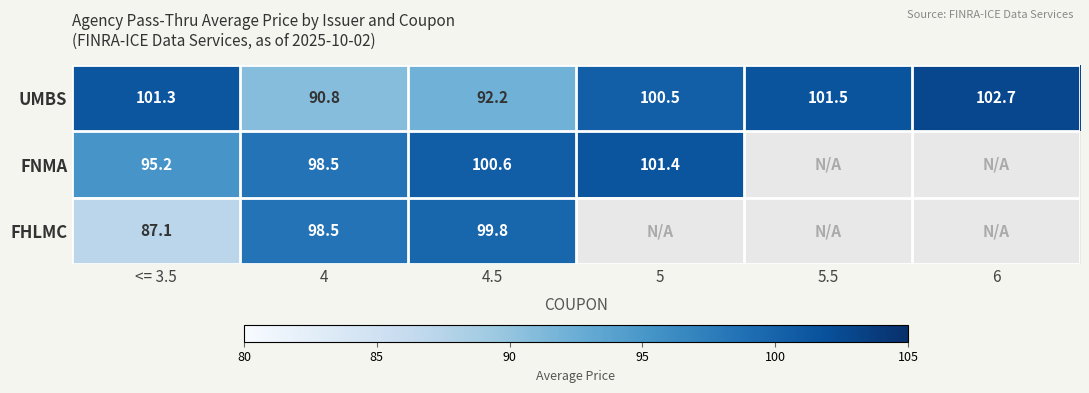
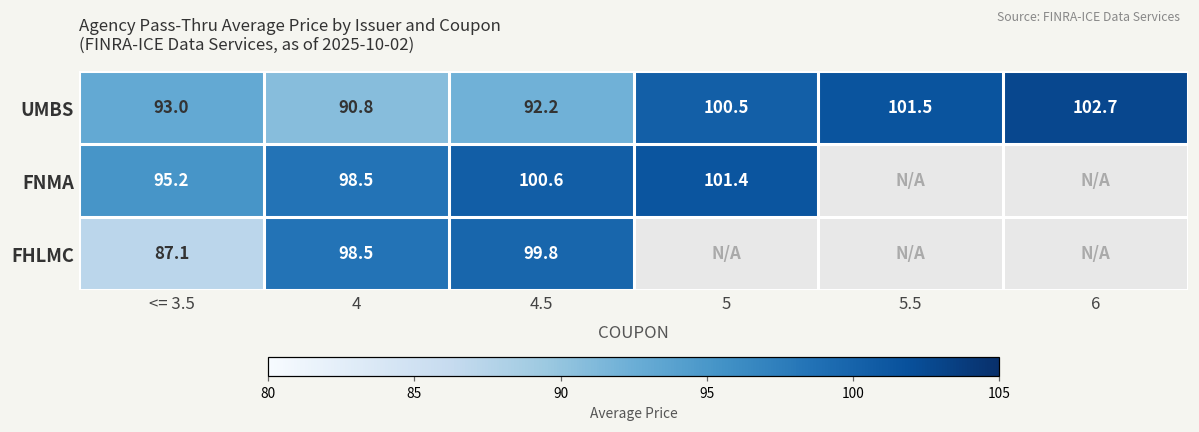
  {
    "UMBS": {
-     "<= 3.5": 101.3,
+     "<= 3.5": 93.0,
      "4": 90.8,
      "4.5": 92.2,
      "5": 100.5,
      "5.5": 101.5,
      "6": 102.7
    },
    "FNMA": {
      "<= 3.5": 95.2,
      "4": 98.5,
      "4.5": 100.6,
      "5": 101.4
    },
    "FHLMC": {
      "<= 3.5": 87.1,
      "4": 98.5,
      "4.5": 99.8
    }
  }
